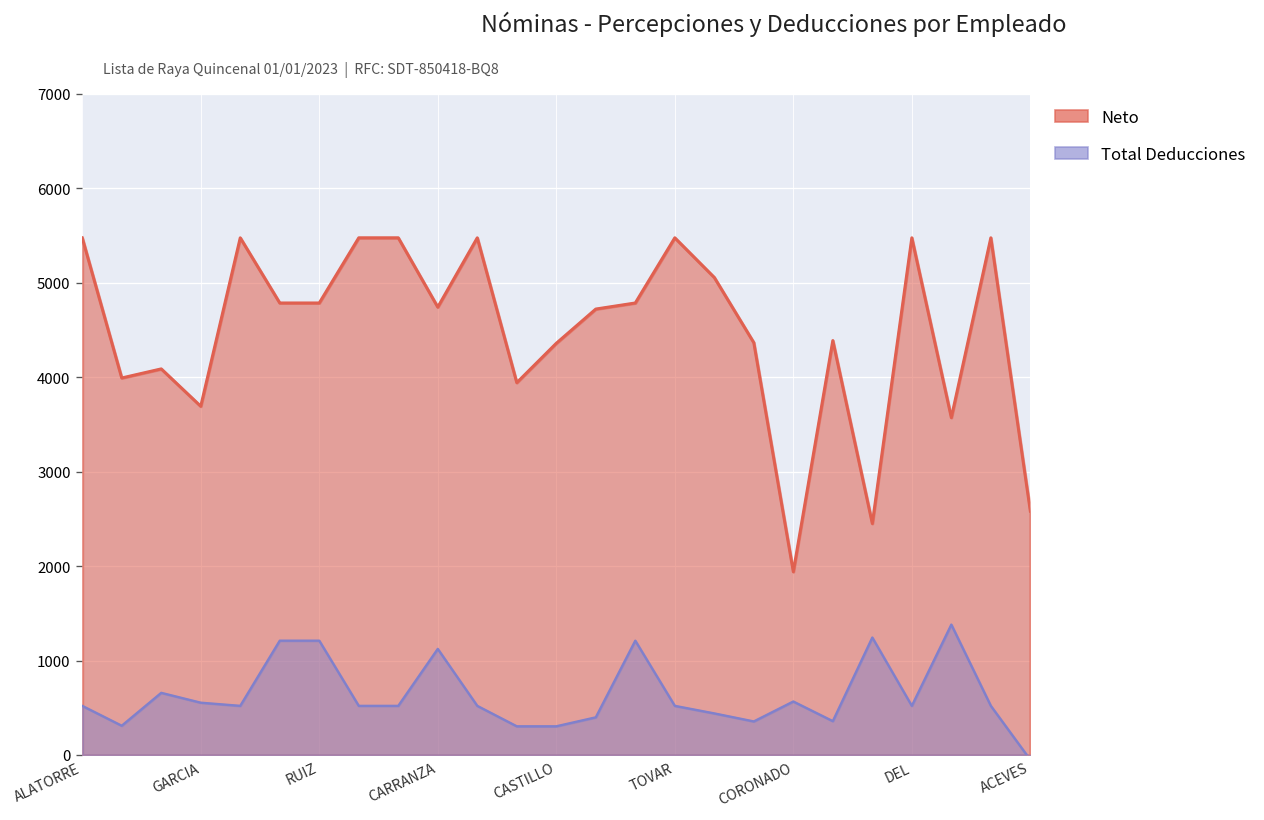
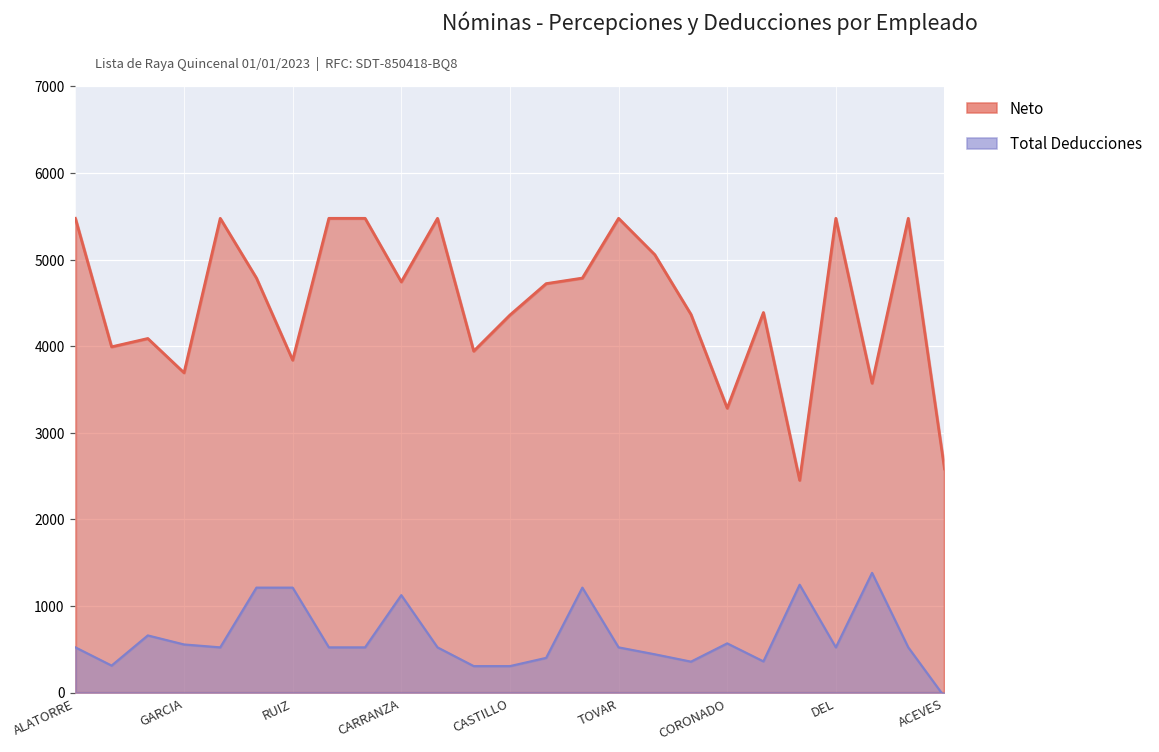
  {
    "Neto": {
      "ALATORRE": 5500,
      "GARCIA": 3700,
-     "RUIZ": 4800,
+     "RUIZ": 3800,
      "CARRANZA": 4700,
      "CASTILLO": 4400,
      "TOVAR": 5500,
-     "CORONADO": 1900,
+     "CORONADO": 3300,
      "DEL": 5500,
      "ACEVES": 2600
    }
  }
